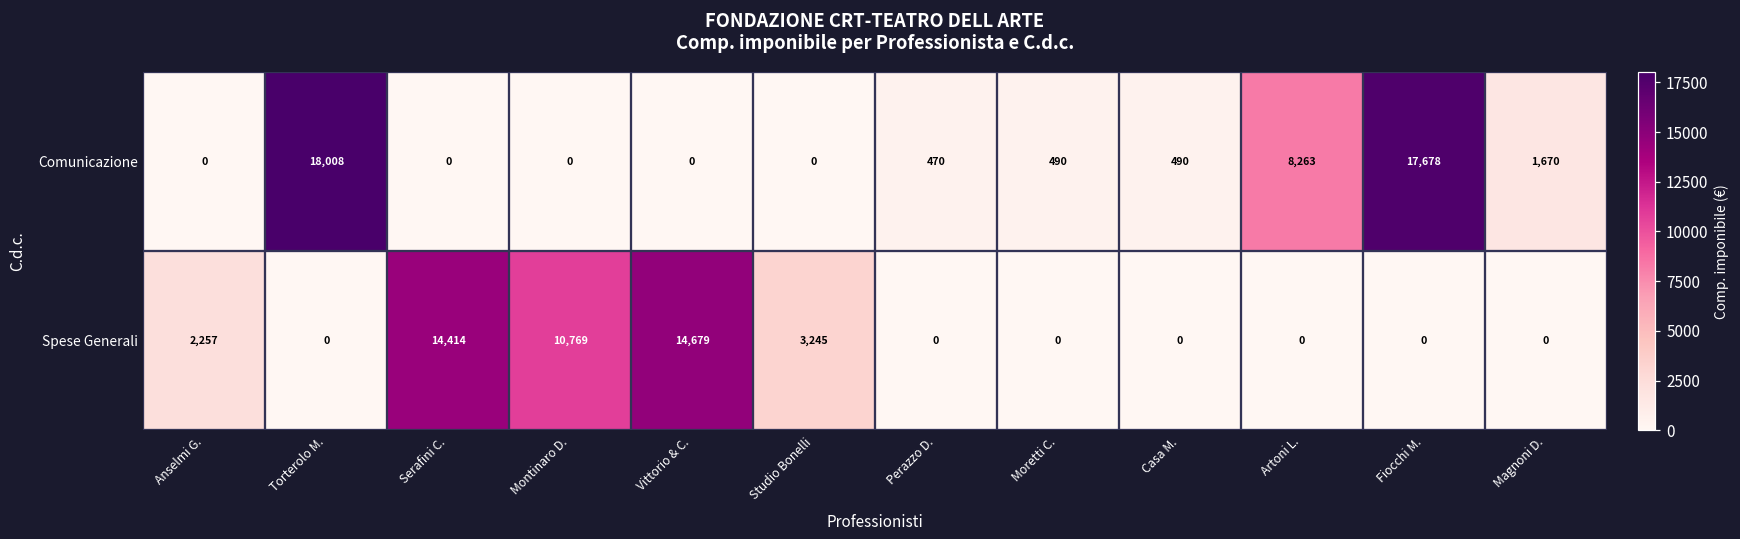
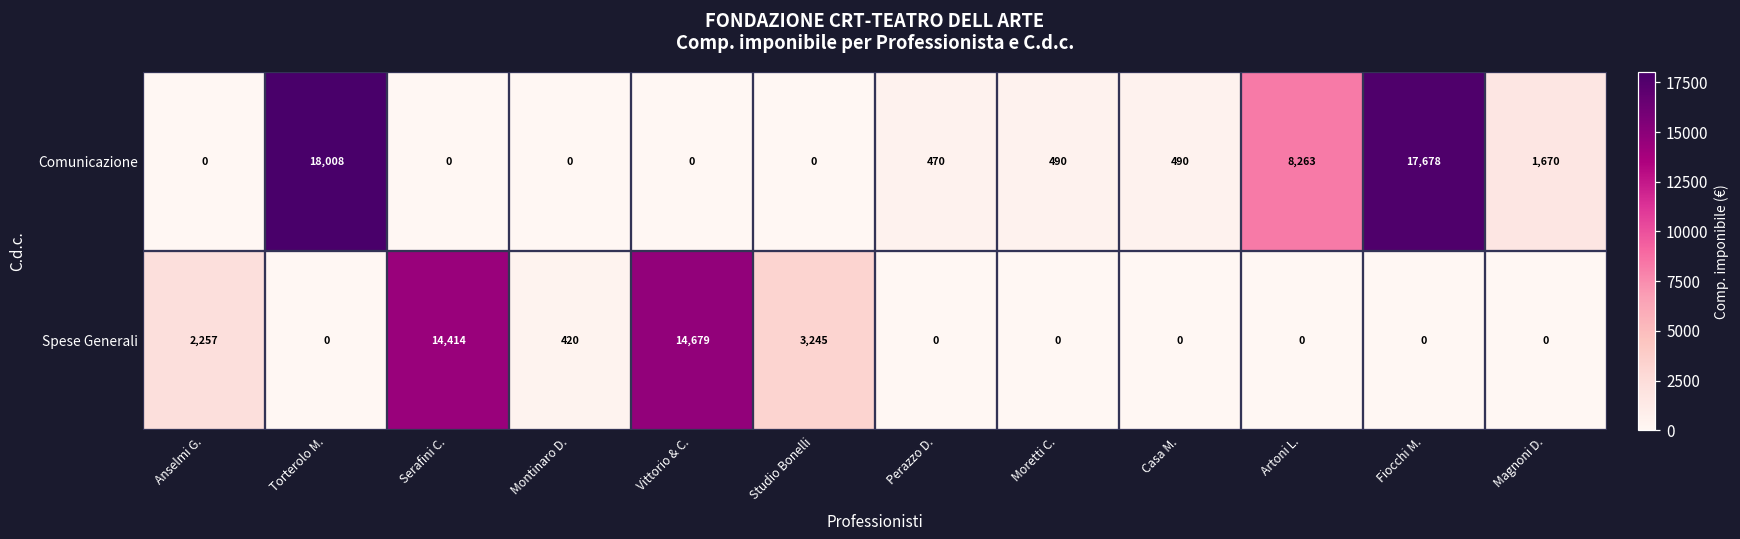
  {
    "Comunicazione": {
      "Anselmi G.": "0",
      "Torterolo M.": "18,008",
      "Serafini C.": "0",
      "Montinaro D.": "0",
      "Vittorio & C.": "0",
      "Studio Bonelli": "0",
      "Perazzo D.": "470",
      "Moretti C.": "490",
      "Casa M.": "490",
      "Artoni L.": "8,263",
      "Fiocchi M.": "17,678",
      "Magnoni D.": "1,670"
    },
    "Spese Generali": {
      "Anselmi G.": "2,257",
      "Torterolo M.": "0",
      "Serafini C.": "14,414",
-     "Montinaro D.": "10,769",
+     "Montinaro D.": "420",
      "Vittorio & C.": "14,679",
      "Studio Bonelli": "3,245",
      "Perazzo D.": "0",
      "Moretti C.": "0",
      "Casa M.": "0",
      "Artoni L.": "0",
      "Fiocchi M.": "0",
      "Magnoni D.": "0"
    }
  }
